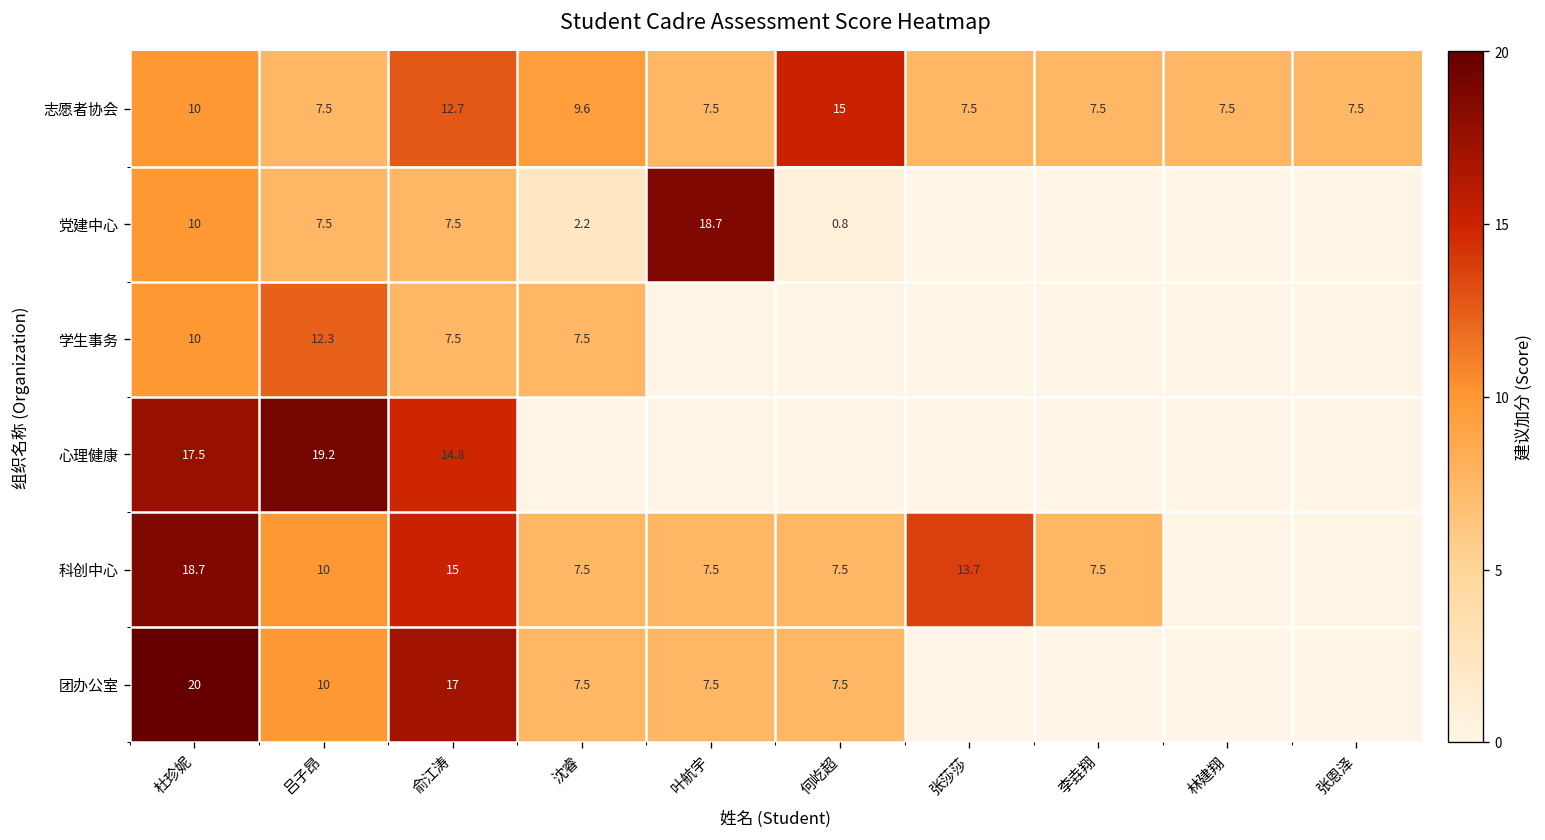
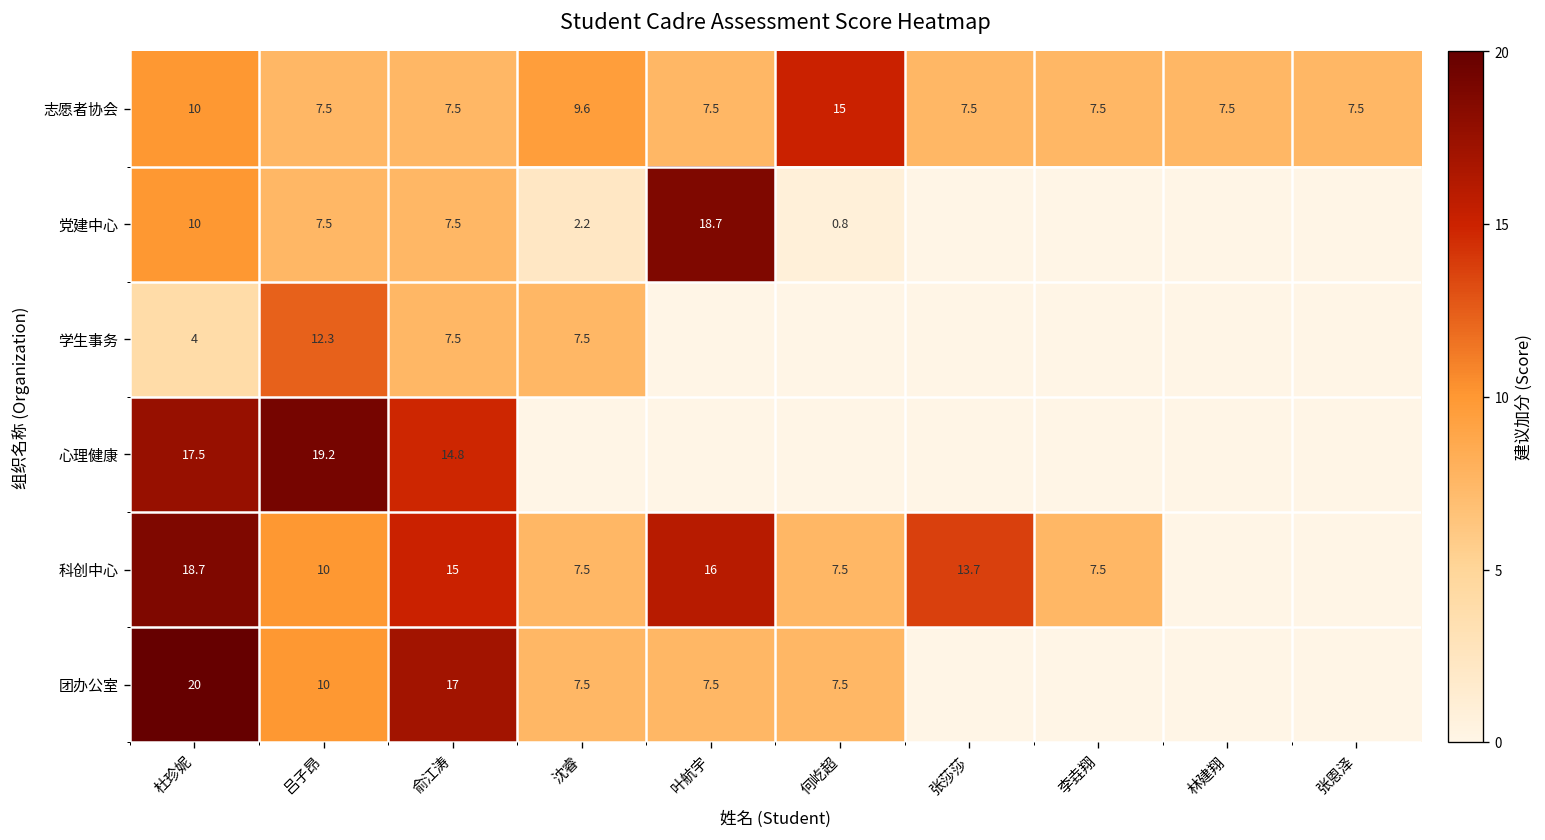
  {
    "志愿者协会": {
      "杜珍妮": 10,
      "吕子昂": 7.5,
-     "俞江涛": 12.7,
+     "俞江涛": 7.5,
      "沈睿": 9.6,
      "叶航宇": 7.5,
      "何屹超": 15,
      "张莎莎": 7.5,
      "李垚翔": 7.5,
      "林建翔": 7.5,
      "张恩泽": 7.5
    },
    "党建中心": {
      "杜珍妮": 10,
      "吕子昂": 7.5,
      "俞江涛": 7.5,
      "沈睿": 2.2,
      "叶航宇": 18.7,
      "何屹超": 0.8
    },
    "学生事务": {
-     "杜珍妮": 10,
+     "杜珍妮": 4,
      "吕子昂": 12.3,
      "俞江涛": 7.5,
      "沈睿": 7.5
    },
    "心理健康": {
      "杜珍妮": 17.5,
      "吕子昂": 19.2,
      "俞江涛": 14.8
    },
    "科创中心": {
      "杜珍妮": 18.7,
      "吕子昂": 10,
      "俞江涛": 15,
      "沈睿": 7.5,
-     "叶航宇": 7.5,
+     "叶航宇": 16,
      "何屹超": 7.5,
      "张莎莎": 13.7,
      "李垚翔": 7.5
    },
    "团办公室": {
      "杜珍妮": 20,
      "吕子昂": 10,
      "俞江涛": 17,
      "沈睿": 7.5,
      "叶航宇": 7.5,
      "何屹超": 7.5
    }
  }
